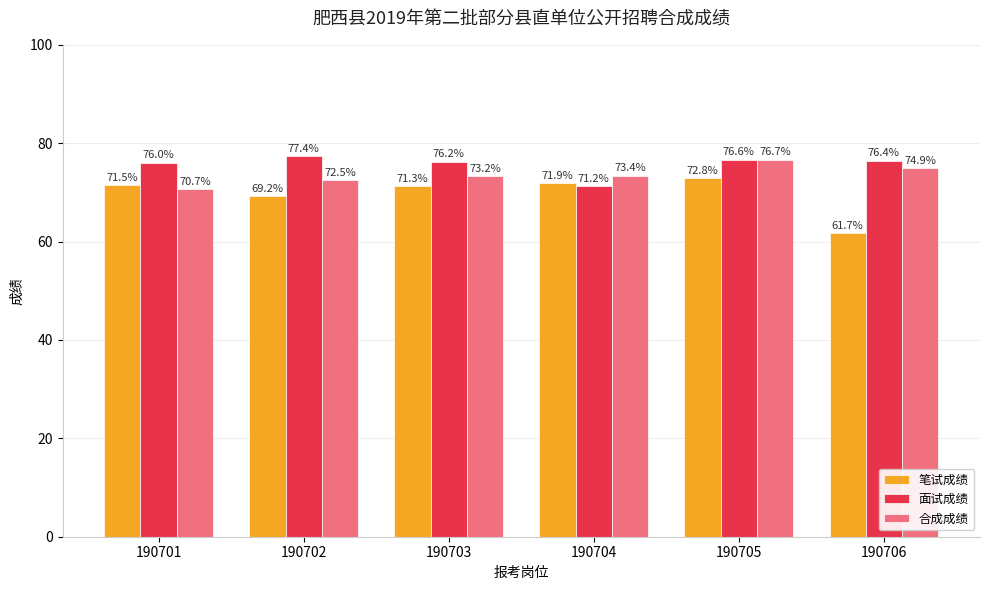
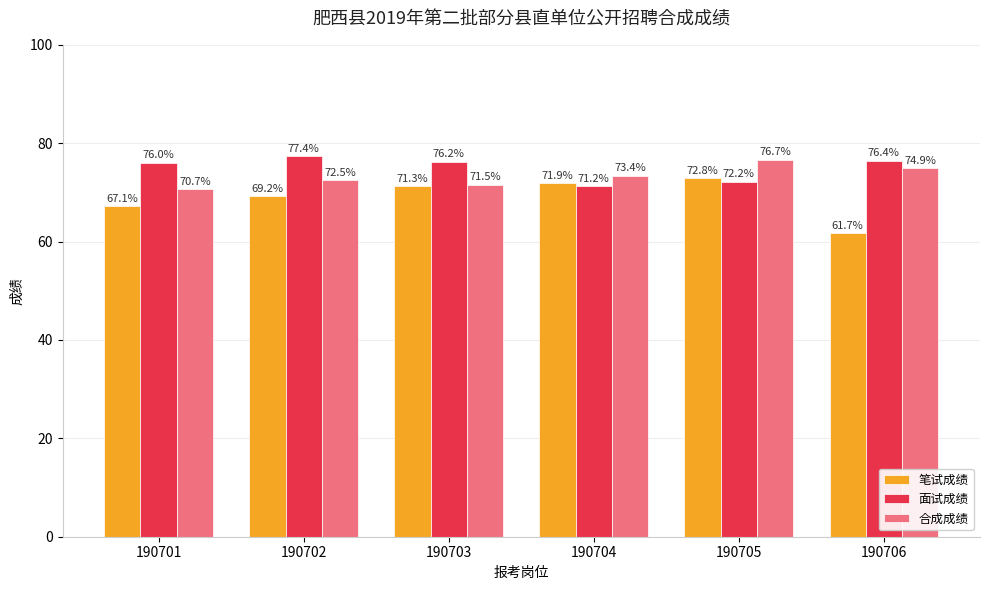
  {
    "笔试成绩": {
-     "190701": "71.5%",
+     "190701": "67.1%",
      "190702": "69.2%",
      "190703": "71.3%",
      "190704": "71.9%",
      "190705": "72.8%",
      "190706": "61.7%"
    },
    "面试成绩": {
      "190701": "76.0%",
      "190702": "77.4%",
      "190703": "76.2%",
      "190704": "71.2%",
-     "190705": "76.6%",
+     "190705": "72.2%",
      "190706": "76.4%"
    },
    "合成成绩": {
      "190701": "70.7%",
      "190702": "72.5%",
-     "190703": "73.2%",
+     "190703": "71.5%",
      "190704": "73.4%",
      "190705": "76.7%",
      "190706": "74.9%"
    }
  }
